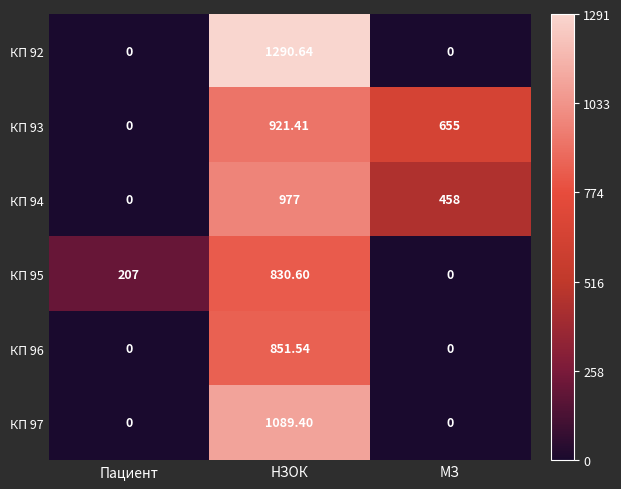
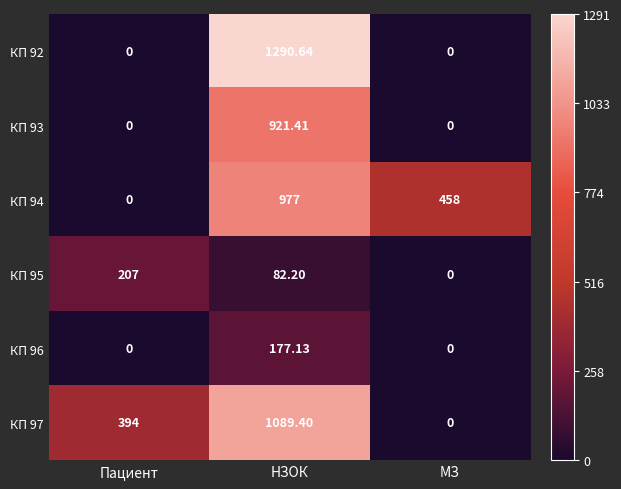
  {
    "КП 92": {
      "Пациент": 0,
      "НЗОК": 1290.64,
      "МЗ": 0
    },
    "КП 93": {
      "Пациент": 0,
      "НЗОК": 921.41,
-     "МЗ": 655
+     "МЗ": 0
    },
    "КП 94": {
      "Пациент": 0,
      "НЗОК": 977,
      "МЗ": 458
    },
    "КП 95": {
      "Пациент": 207,
-     "НЗОК": 830.60,
+     "НЗОК": 82.20,
      "МЗ": 0
    },
    "КП 96": {
      "Пациент": 0,
-     "НЗОК": 851.54,
+     "НЗОК": 177.13,
      "МЗ": 0
    },
    "КП 97": {
-     "Пациент": 0,
+     "Пациент": 394,
      "НЗОК": 1089.40,
      "МЗ": 0
    }
  }
